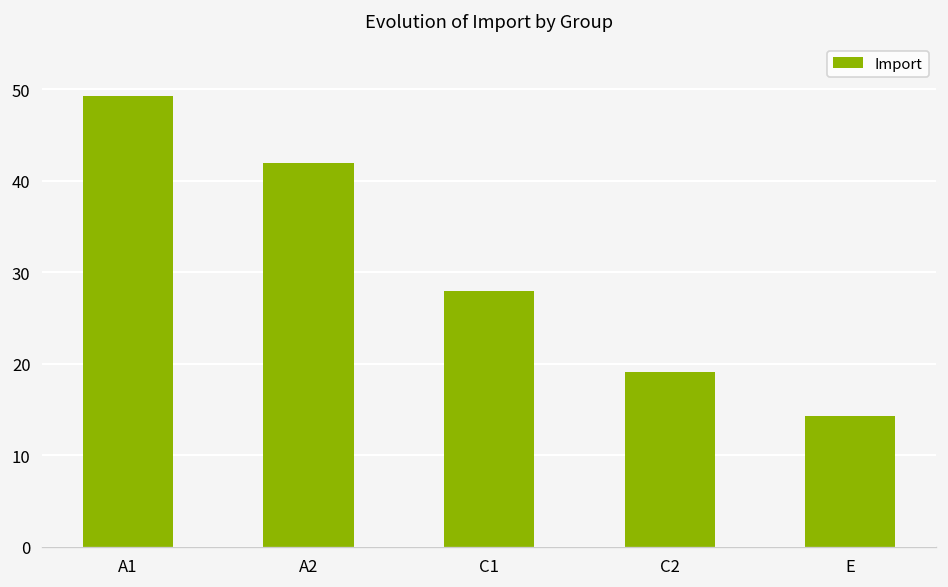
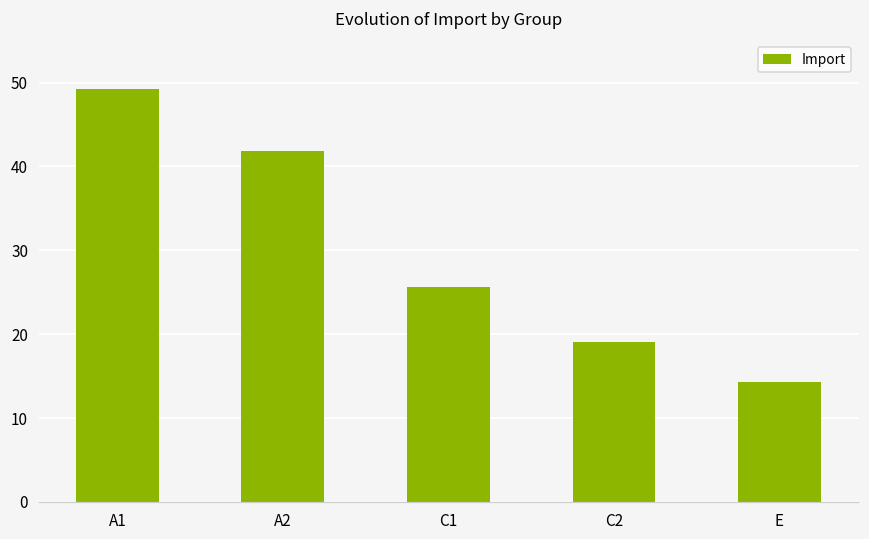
  {
    "A1": 49,
    "A2": 42,
-   "C1": 28,
+   "C1": 26,
    "C2": 19,
    "E": 14
  }
